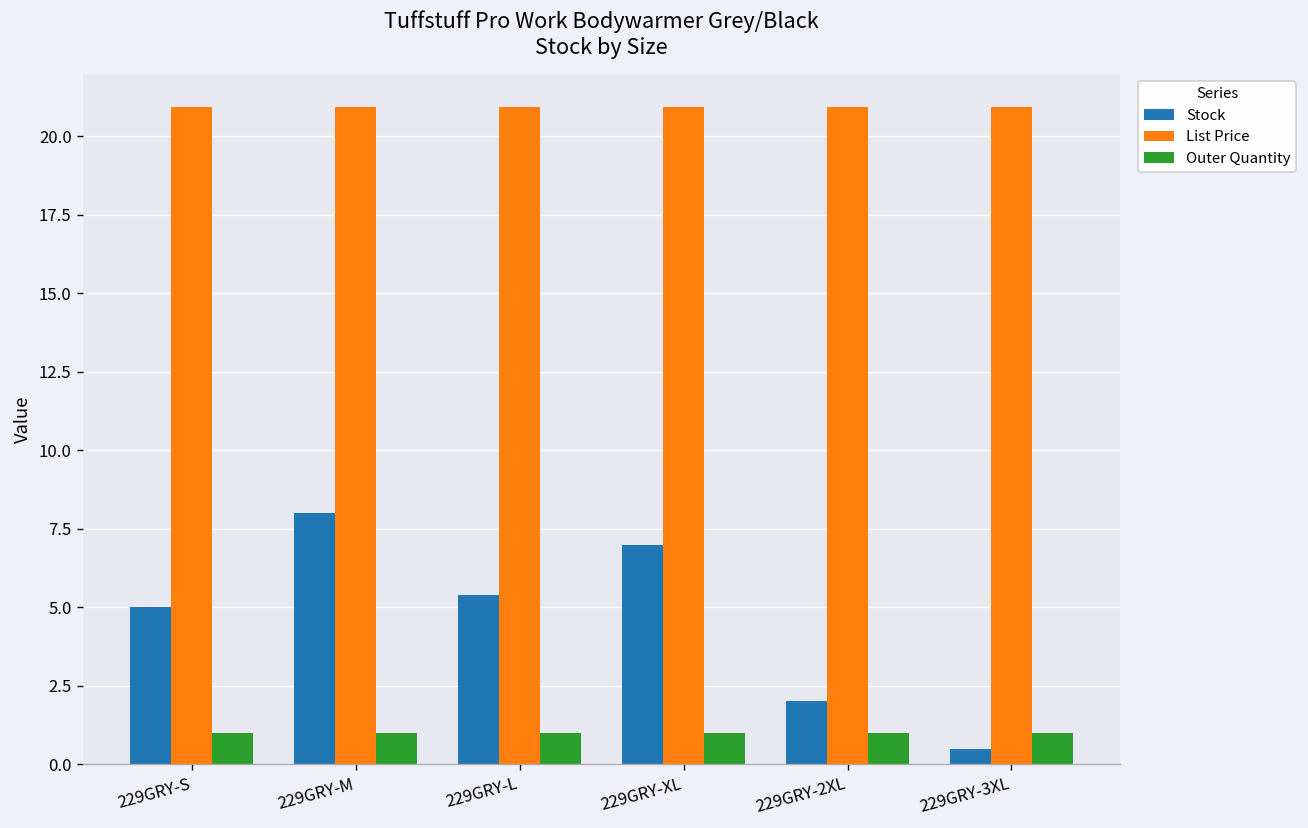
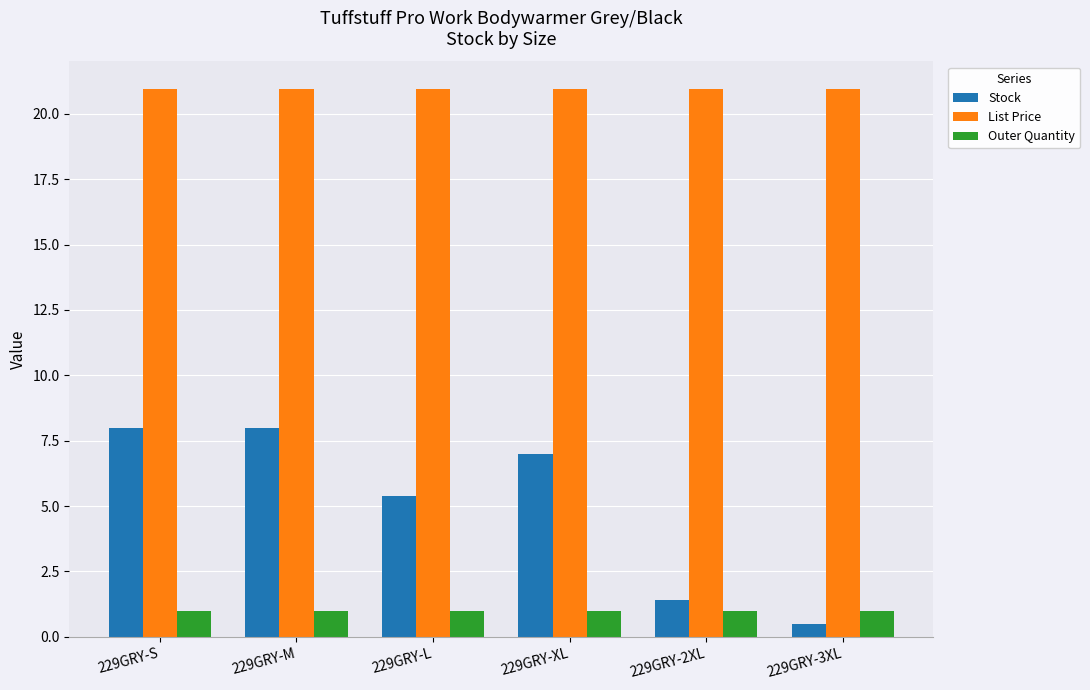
  {
    "Stock": {
-     "229GRY-S": 5,
+     "229GRY-S": 8,
      "229GRY-M": 8.0,
      "229GRY-L": 5.4,
      "229GRY-XL": 7.0,
-     "229GRY-2XL": 2.0,
+     "229GRY-2XL": 1.4,
      "229GRY-3XL": 0.5
    },
    "List Price": {
      "229GRY-S": 21.0,
      "229GRY-M": 21.0,
      "229GRY-L": 21.0,
      "229GRY-XL": 21.0,
      "229GRY-2XL": 21.0,
      "229GRY-3XL": 21.0
    },
    "Outer Quantity": {
      "229GRY-S": 1.0,
      "229GRY-M": 1.0,
      "229GRY-L": 1.0,
      "229GRY-XL": 1.0,
      "229GRY-2XL": 1.0,
      "229GRY-3XL": 1.0
    }
  }
